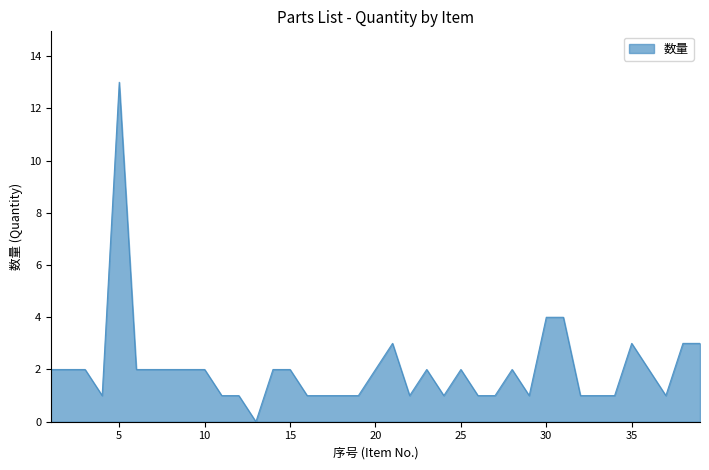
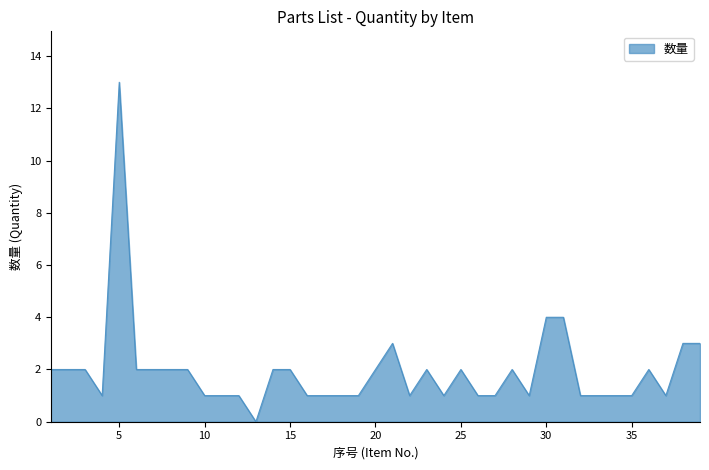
  {
    "5": 13,
-   "10": 2,
+   "10": 1,
    "15": 2,
    "20": 2,
    "25": 2,
    "30": 4,
-   "35": 3
+   "35": 1
  }
